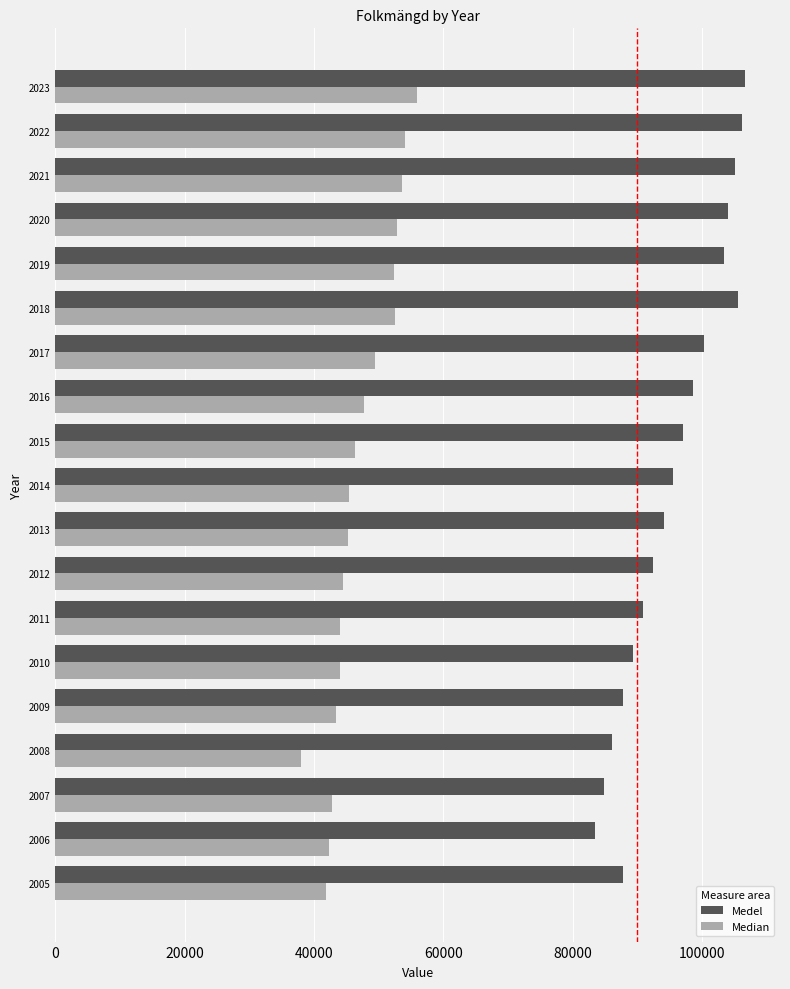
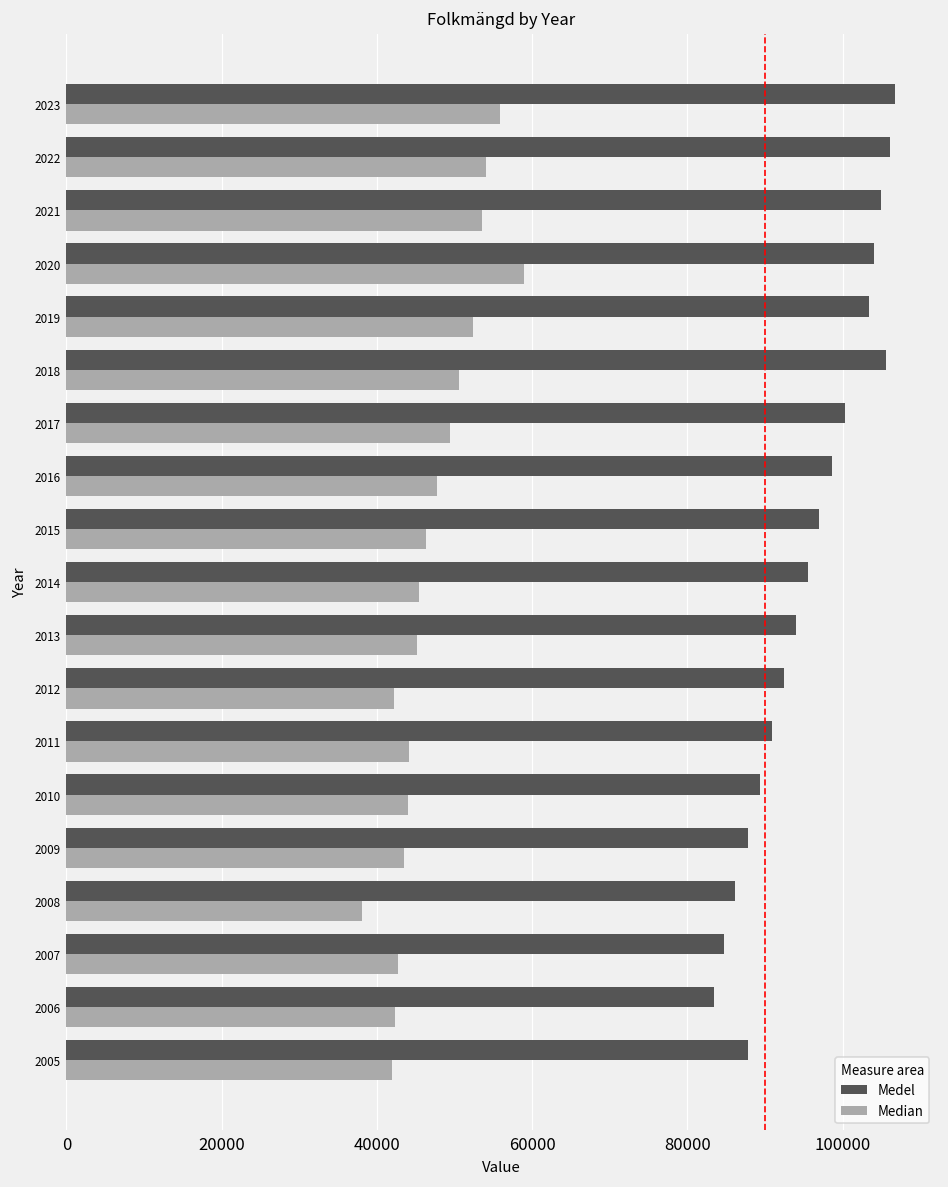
  {
    "Medel": {
      "2023": 107000,
      "2022": 106000,
      "2021": 105000,
      "2020": 104000,
      "2019": 103000,
      "2018": 106000,
      "2017": 100000,
      "2016": 99000,
      "2015": 97000,
      "2014": 96000,
      "2013": 94000,
      "2012": 92000,
      "2011": 91000,
      "2010": 89000,
      "2009": 88000,
      "2008": 86000,
      "2007": 85000,
      "2006": 83000,
      "2005": 88000
    },
    "Median": {
      "2023": 56000,
      "2022": 54000,
      "2021": 54000,
-     "2020": 53000,
+     "2020": 59000,
      "2019": 52000,
-     "2018": 53000,
+     "2018": 51000,
      "2017": 49000,
      "2016": 48000,
      "2015": 46000,
      "2014": 45000,
      "2013": 45000,
-     "2012": 44000,
+     "2012": 42000,
      "2011": 44000,
      "2010": 44000,
      "2009": 43000,
      "2008": 38000,
      "2007": 43000,
      "2006": 42000,
      "2005": 42000
    }
  }
